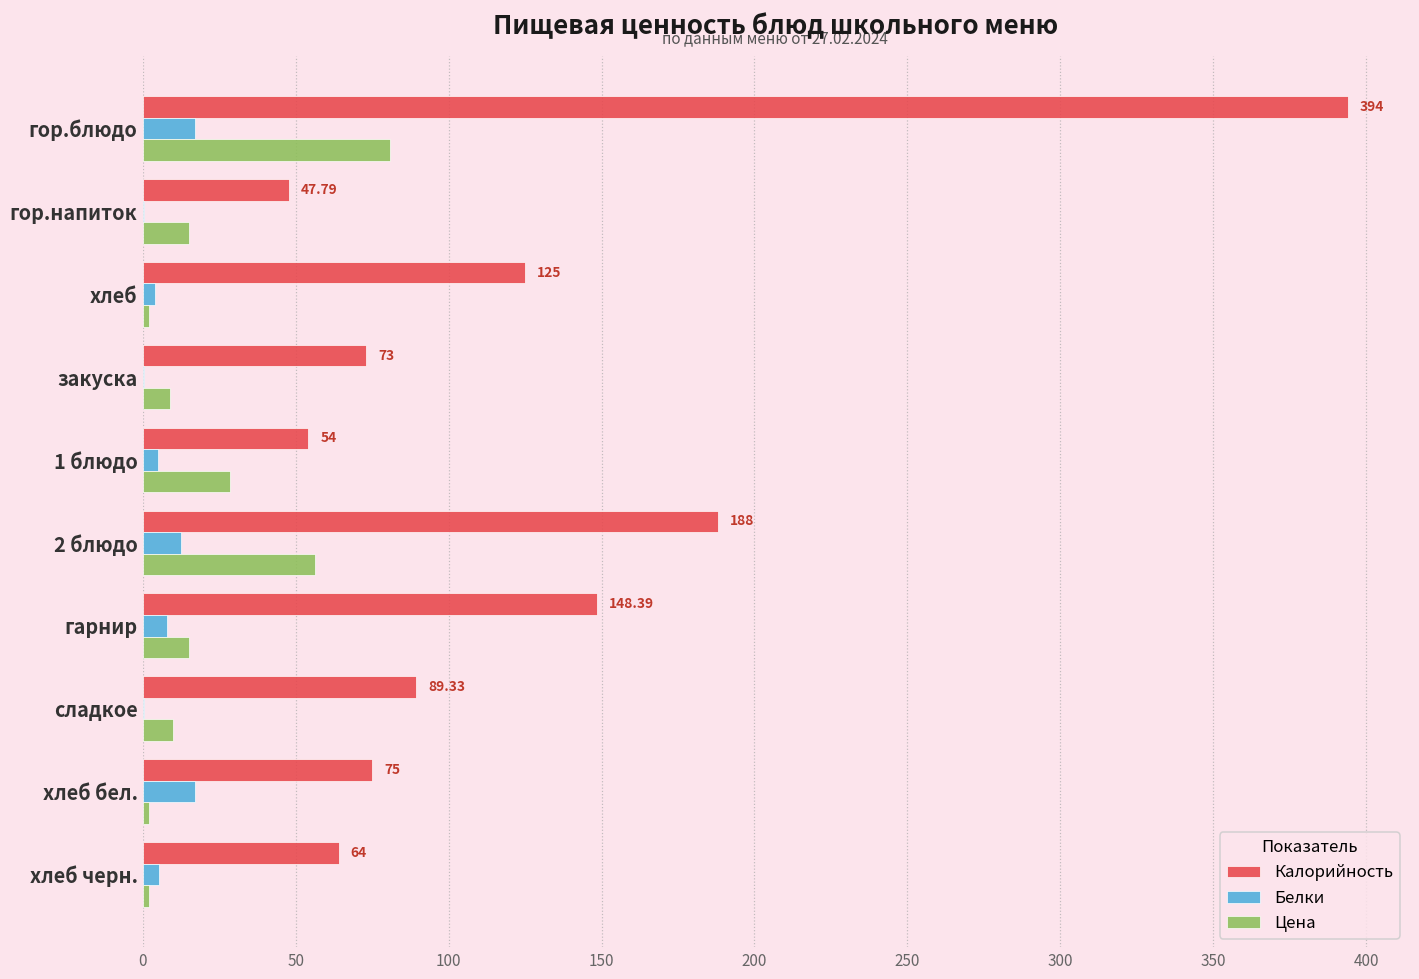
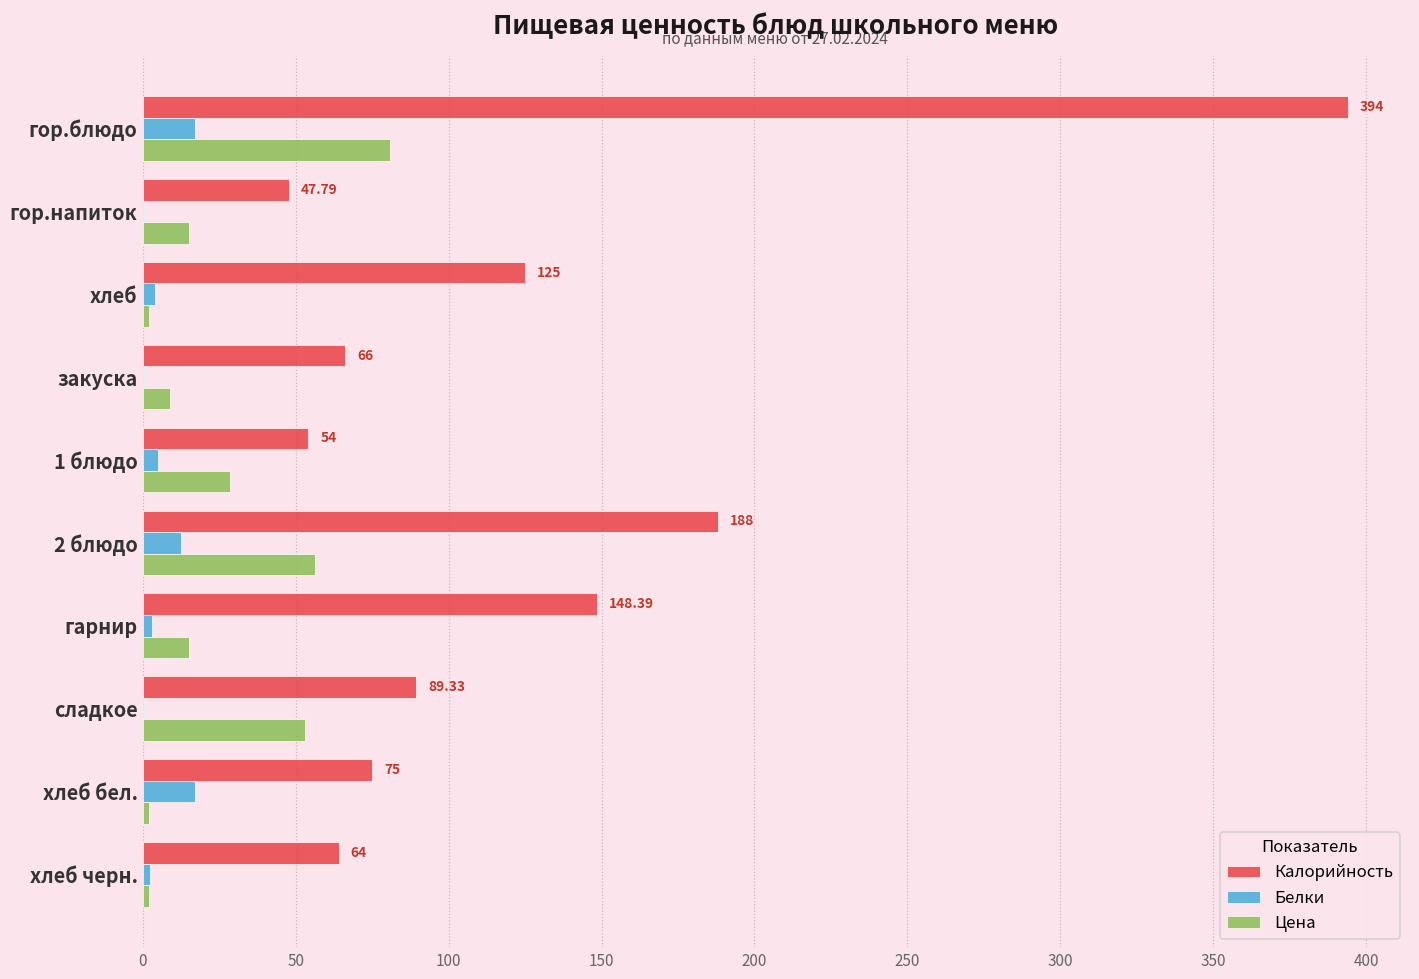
  {
    "Калорийность": {
      "гор.блюдо": 394,
      "гор.напиток": 47.79,
      "хлеб": 125,
-     "закуска": 73,
+     "закуска": 66,
      "1 блюдо": 54,
      "2 блюдо": 188,
      "гарнир": 148.39,
      "сладкое": 89.33,
      "хлеб бел.": 75,
      "хлеб черн.": 64
    },
    "Белки": {
      "гор.блюдо": 17,
      "хлеб": 4,
      "1 блюдо": 5,
      "2 блюдо": 12,
-     "гарнир": 8,
+     "гарнир": 3,
      "хлеб бел.": 17,
-     "хлеб черн.": 5
+     "хлеб черн.": 2
    },
    "Цена": {
      "гор.блюдо": 81,
      "гор.напиток": 15,
      "хлеб": 2,
      "закуска": 9,
      "1 блюдо": 28,
      "2 блюдо": 56,
      "гарнир": 15,
-     "сладкое": 10,
+     "сладкое": 53,
      "хлеб бел.": 2,
      "хлеб черн.": 2
    }
  }
